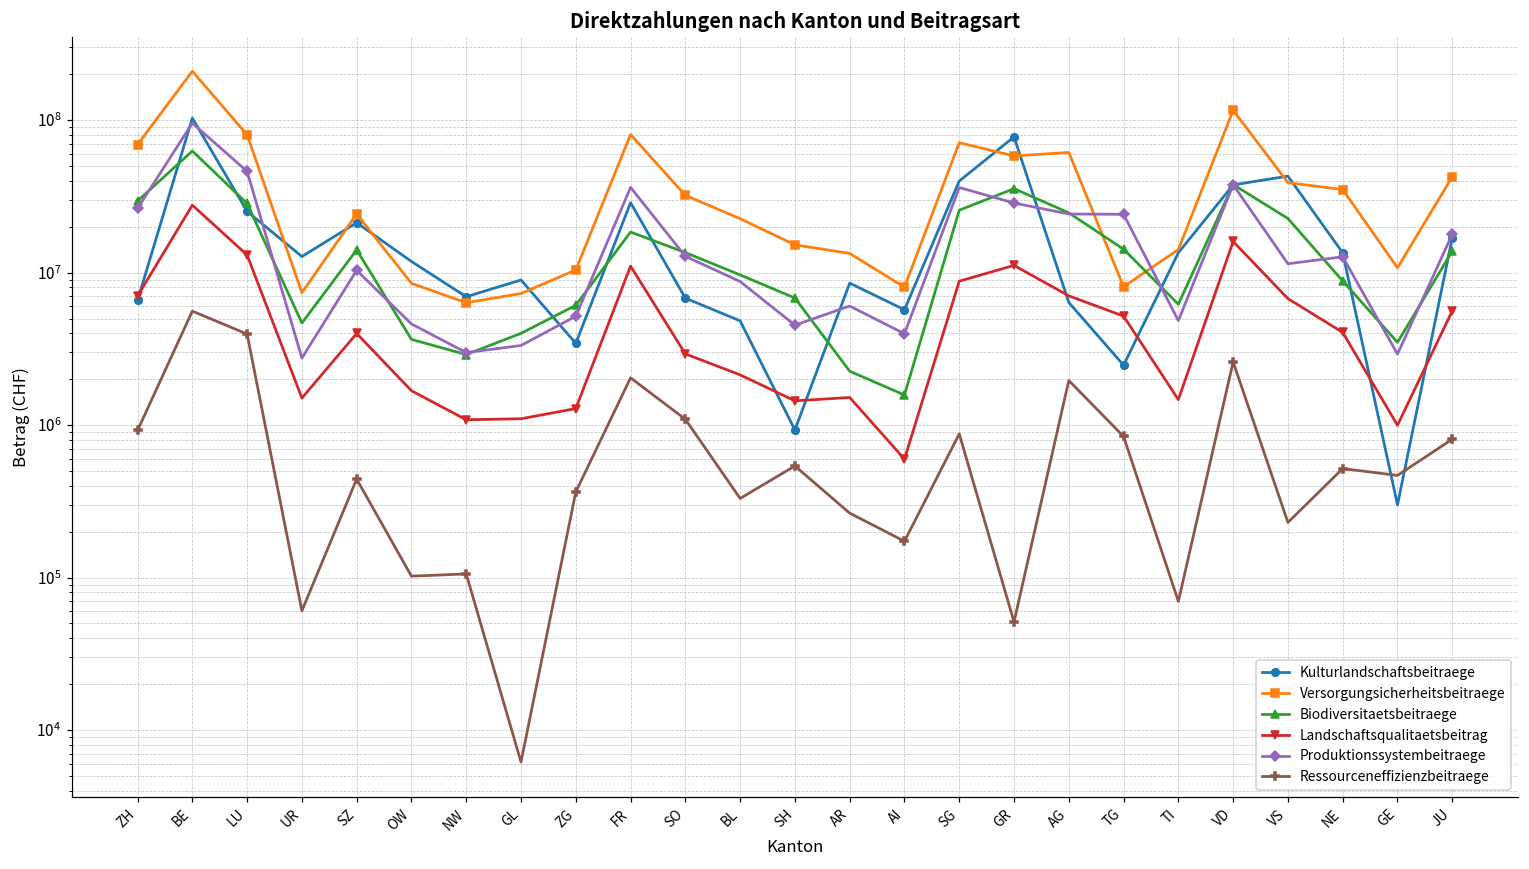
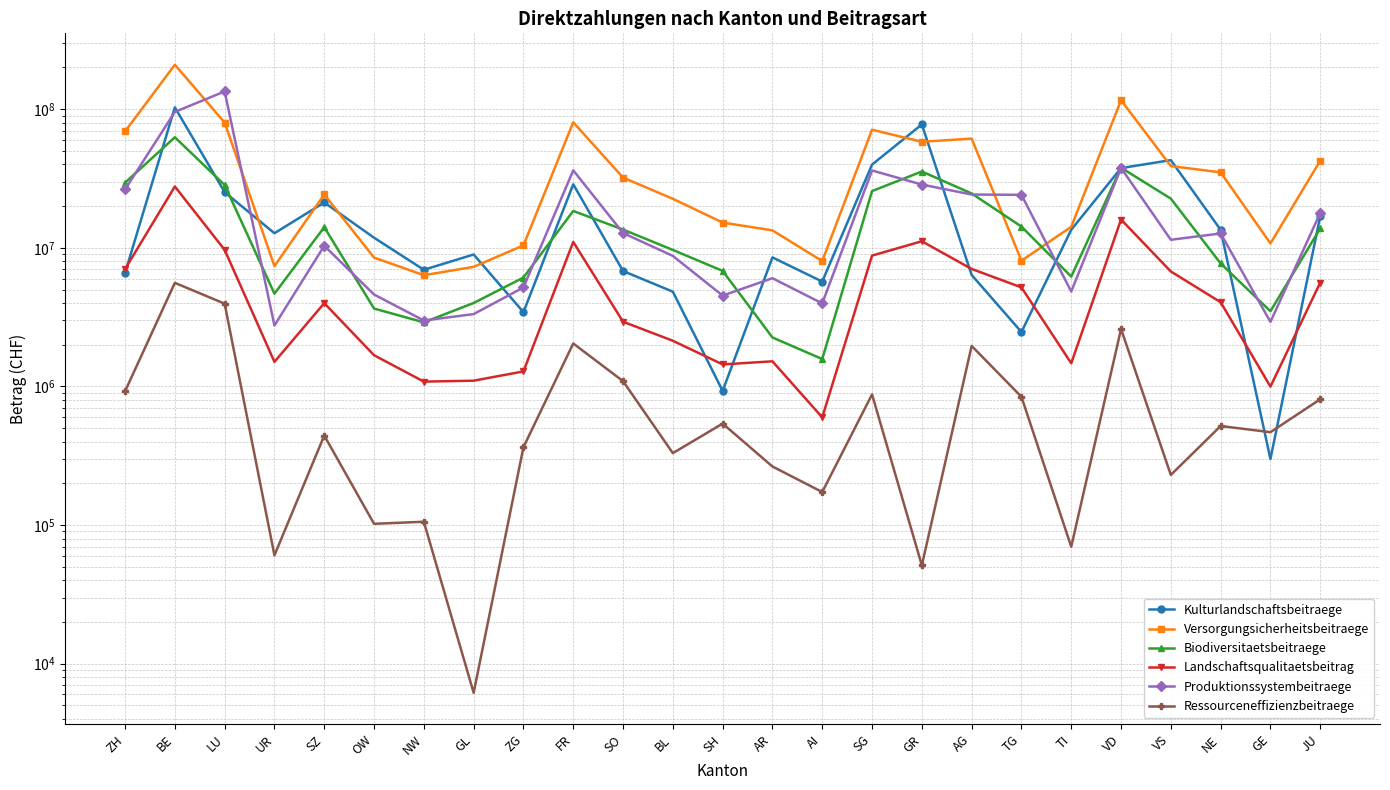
  {
    "Kulturlandschaftsbeitraege": {
      "ZH": 7000000,
      "BE": 100000000,
      "LU": 25000000,
      "UR": 13000000,
      "SZ": 21000000,
      "OW": 12000000,
      "NW": 7000000,
      "GL": 9000000,
      "ZG": 3400000,
      "FR": 29000000,
      "SO": 7000000,
      "BL": 4800000,
      "SH": 900000,
      "AR": 9000000,
      "AI": 5700000,
      "SG": 40000000,
      "GR": 80000000,
      "AG": 6000000,
      "TG": 2500000,
      "TI": 14000000,
      "VS": 43000000,
      "NE": 13000000,
      "GE": 300000,
      "JU": 17000000
    },
    "Versorgungsicherheitsbeitraege": {
      "ZH": 70000000,
      "BE": 210000000,
      "LU": 80000000,
      "UR": 7000000,
      "SZ": 24000000,
      "OW": 9000000,
      "NW": 6000000,
      "GL": 7000000,
      "ZG": 10000000,
      "FR": 80000000,
      "SO": 32000000,
      "BL": 23000000,
      "SH": 15000000,
      "AR": 13000000,
      "AI": 8000000,
      "SG": 70000000,
      "GR": 58000000,
      "AG": 60000000,
      "TG": 8000000,
      "TI": 14000000,
      "VD": 120000000,
      "VS": 39000000,
      "NE": 35000000,
      "GE": 11000000,
      "JU": 43000000
    },
    "Biodiversitaetsbeitraege": {
      "ZH": 29000000,
      "BE": 60000000,
      "LU": 28000000,
      "UR": 4700000,
      "SZ": 14000000,
      "OW": 3600000,
      "GL": 4000000,
      "ZG": 6000000,
      "FR": 18000000,
      "SO": 14000000,
      "BL": 10000000,
      "SH": 7000000,
      "AR": 2300000,
      "AI": 1600000,
      "SG": 26000000,
      "GR": 36000000,
      "TG": 14000000,
      "TI": 6000000,
      "VS": 23000000,
-     "NE": 9000000,
+     "NE": 8000000,
      "GE": 3500000,
      "JU": 14000000
    },
    "Landschaftsqualitaetsbeitrag": {
      "ZH": 7000000,
      "BE": 28000000,
-     "LU": 13000000,
+     "LU": 10000000,
      "UR": 1500000,
      "SZ": 4000000,
      "OW": 1700000,
      "NW": 1100000,
      "GL": 1100000,
      "ZG": 1300000,
      "FR": 11000000,
      "SO": 2900000,
      "BL": 2100000,
      "SH": 1400000,
      "AR": 1500000,
      "AI": 600000,
      "SG": 9000000,
      "GR": 11000000,
      "AG": 7000000,
      "TG": 5200000,
      "TI": 1500000,
      "VD": 16000000,
      "VS": 7000000,
      "NE": 4100000,
      "GE": 1000000,
      "JU": 5600000
    },
    "Produktionssystembeitraege": {
      "ZH": 26000000,
      "BE": 100000000,
-     "LU": 46000000,
+     "LU": 130000000,
      "UR": 2800000,
      "SZ": 10000000,
      "OW": 4600000,
      "GL": 3300000,
      "ZG": 5200000,
      "FR": 36000000,
      "SO": 13000000,
      "BL": 9000000,
      "SH": 4500000,
      "AR": 6000000,
      "AI": 4000000,
      "SG": 36000000,
      "GR": 29000000,
      "TG": 24000000,
      "TI": 4800000,
      "VS": 11000000,
      "NE": 13000000,
      "GE": 2900000,
      "JU": 18000000
    },
    "Ressourceneffizienzbeitraege": {
      "ZH": 900000,
      "BE": 5600000,
      "LU": 4000000,
      "UR": 60000,
      "SZ": 440000,
      "OW": 100000,
      "NW": 110000,
      "GL": 6000,
      "ZG": 360000,
      "FR": 2000000,
      "SO": 1100000,
      "BL": 330000,
      "SH": 540000,
      "AR": 260000,
      "AI": 170000,
      "SG": 900000,
      "GR": 51000,
      "AG": 2000000,
      "TG": 800000,
      "TI": 70000,
      "VD": 2600000,
      "VS": 230000,
      "NE": 520000,
      "GE": 470000,
      "JU": 800000
    }
  }
